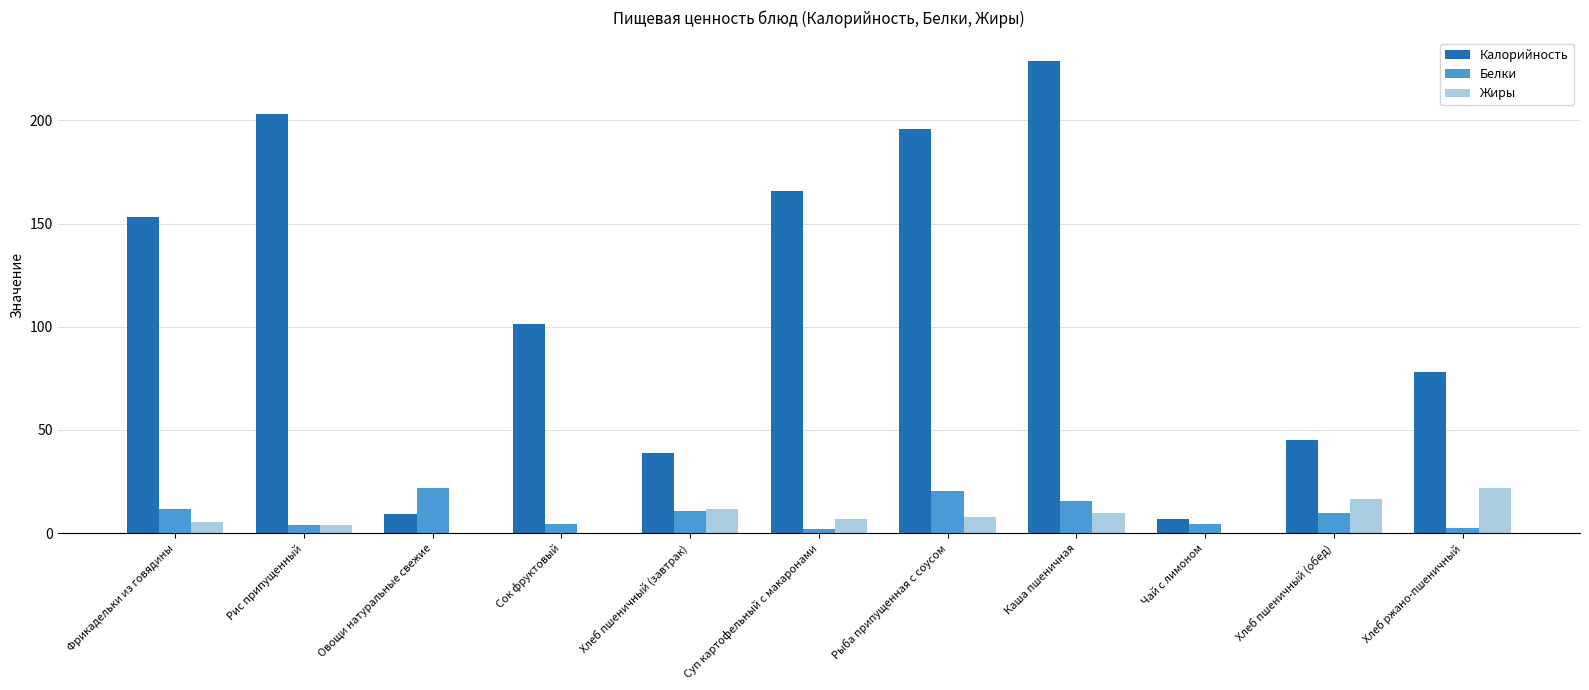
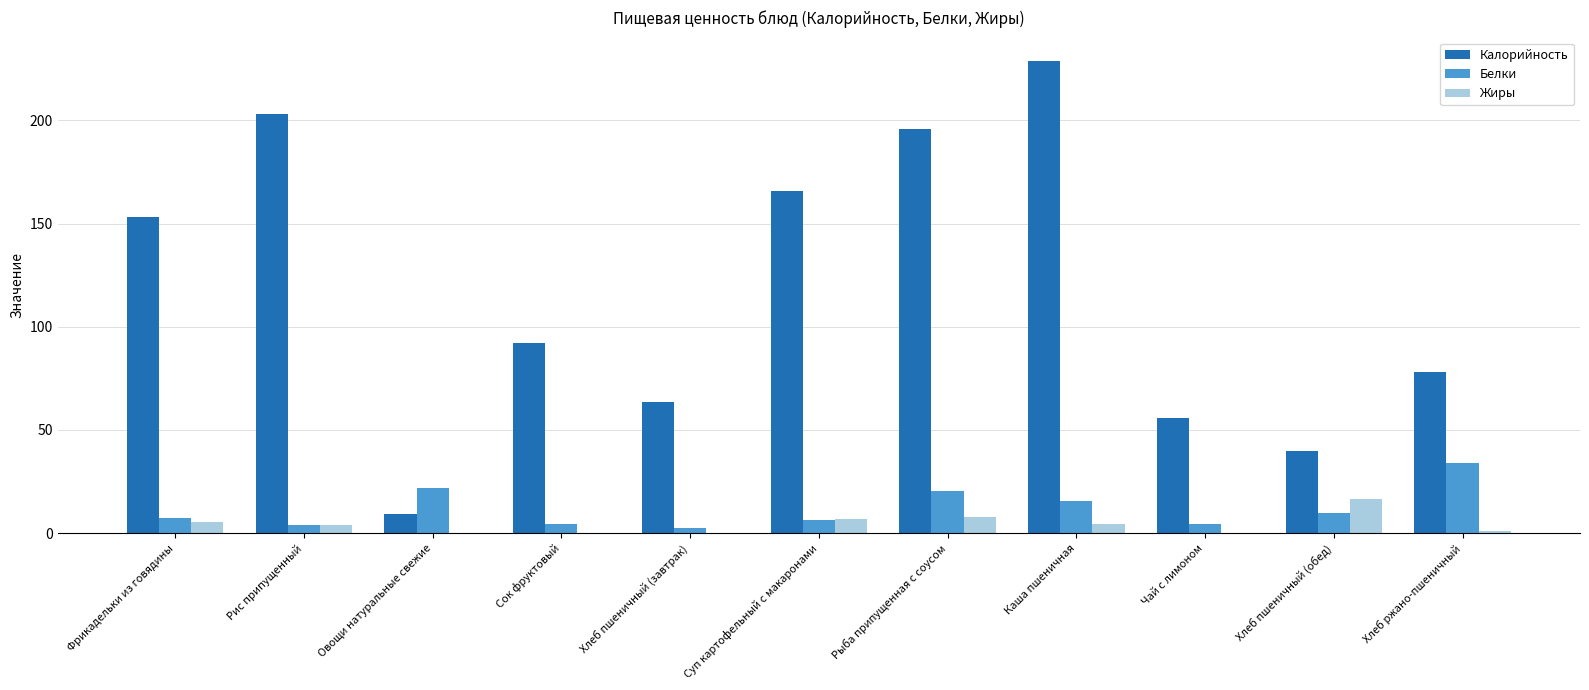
  {
    "Калорийность": {
      "Фрикадельки из говядины": 153,
      "Рис припущенный": 203,
      "Овощи натуральные свежие": 10,
-     "Сок фруктовый": 101,
-     "Хлеб пшеничный (завтрак)": 39,
+     "Сок фруктовый": 92,
+     "Хлеб пшеничный (завтрак)": 64,
      "Суп картофельный с макаронами": 166,
      "Рыба припущенная с соусом": 196,
      "Каша пшеничная": 229,
-     "Чай с лимоном": 7,
-     "Хлеб пшеничный (обед)": 45,
+     "Чай с лимоном": 56,
+     "Хлеб пшеничный (обед)": 40,
      "Хлеб ржано-пшеничный": 78
    },
    "Белки": {
-     "Фрикадельки из говядины": 12,
+     "Фрикадельки из говядины": 7,
      "Рис припущенный": 4,
      "Овощи натуральные свежие": 22,
      "Сок фруктовый": 4,
-     "Хлеб пшеничный (завтрак)": 11,
-     "Суп картофельный с макаронами": 2,
+     "Хлеб пшеничный (завтрак)": 2,
+     "Суп картофельный с макаронами": 6,
      "Рыба припущенная с соусом": 20,
      "Каша пшеничная": 15,
      "Чай с лимоном": 4,
      "Хлеб пшеничный (обед)": 10,
-     "Хлеб ржано-пшеничный": 3
+     "Хлеб ржано-пшеничный": 34
    },
    "Жиры": {
      "Фрикадельки из говядины": 6,
      "Рис припущенный": 4,
      "Овощи натуральные свежие": 0,
      "Сок фруктовый": 0,
-     "Хлеб пшеничный (завтрак)": 12,
+     "Хлеб пшеничный (завтрак)": 0,
      "Суп картофельный с макаронами": 7,
      "Рыба припущенная с соусом": 8,
-     "Каша пшеничная": 10,
+     "Каша пшеничная": 4,
      "Чай с лимоном": 0,
      "Хлеб пшеничный (обед)": 17,
-     "Хлеб ржано-пшеничный": 22
+     "Хлеб ржано-пшеничный": 1
    }
  }
